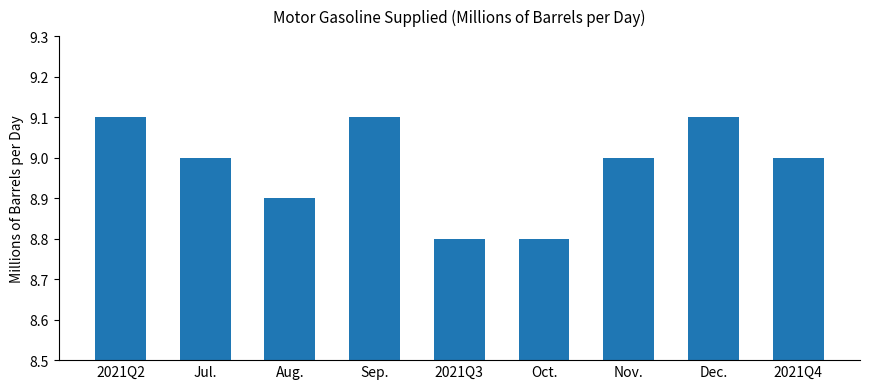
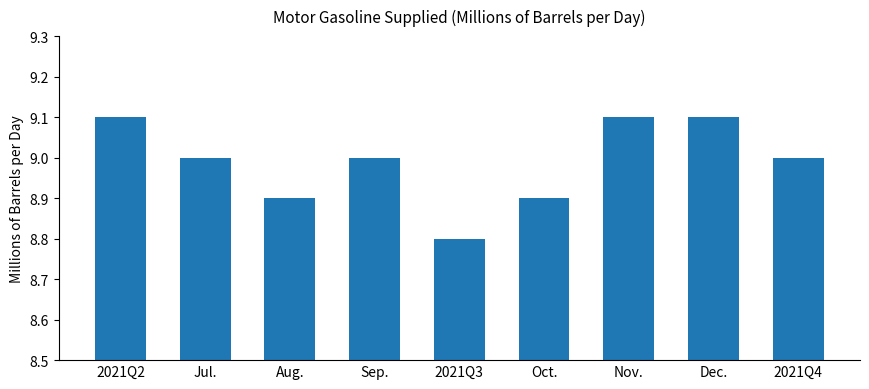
  {
    "2021Q2": 9.1,
    "Jul.": 9.0,
    "Aug.": 8.9,
-   "Sep.": 9.1,
+   "Sep.": 9.0,
    "2021Q3": 8.8,
-   "Oct.": 8.8,
-   "Nov.": 9.0,
+   "Oct.": 8.9,
+   "Nov.": 9.1,
    "Dec.": 9.1,
    "2021Q4": 9.0
  }
